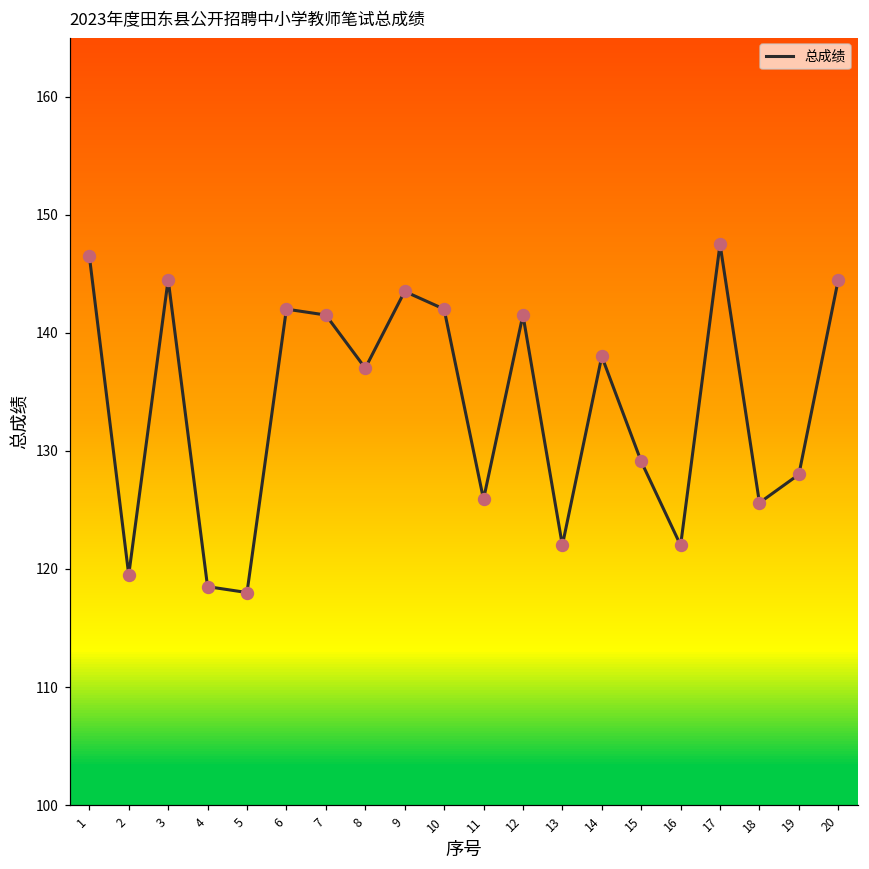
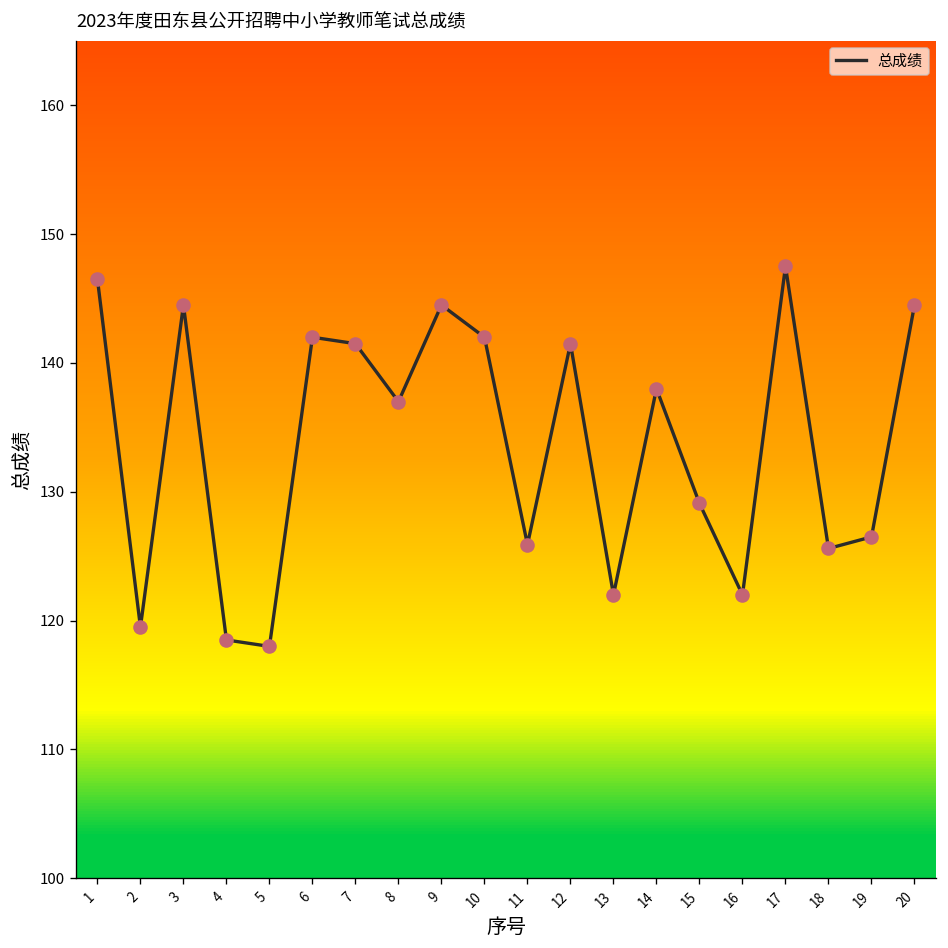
  {
    "1": 146.5,
    "2": 119.5,
    "3": 144.5,
    "4": 118.5,
    "5": 118.0,
    "6": 142.0,
    "7": 141.5,
    "8": 137.0,
-   "9": 143.5,
+   "9": 144.5,
    "10": 142.0,
    "11": 125.9,
    "12": 141.5,
    "13": 122.0,
    "14": 138.0,
    "15": 129.1,
    "16": 122.0,
    "17": 147.5,
    "18": 125.6,
-   "19": 128.0,
+   "19": 126.5,
    "20": 144.5
  }
